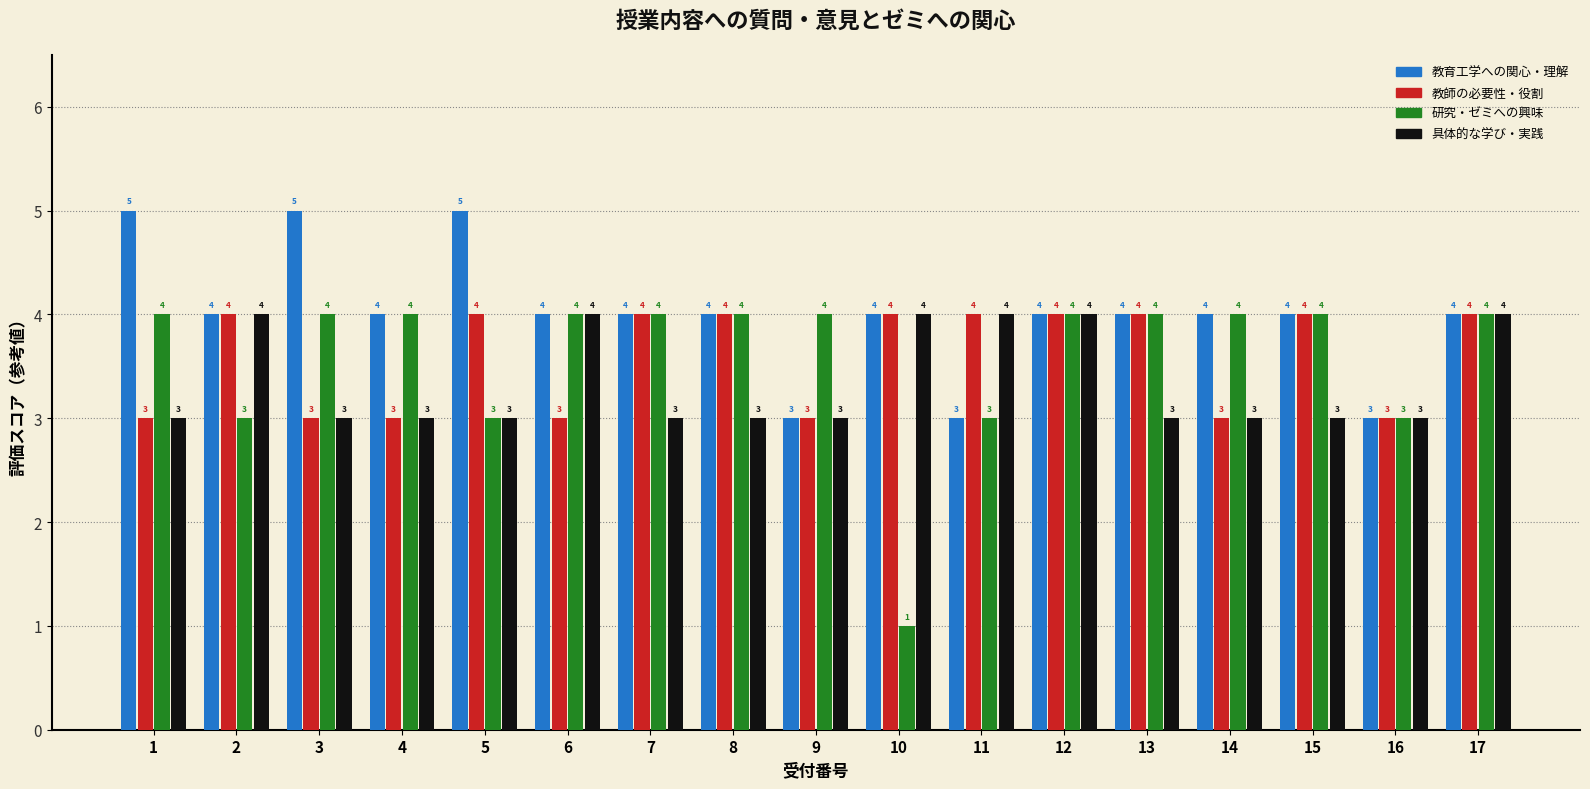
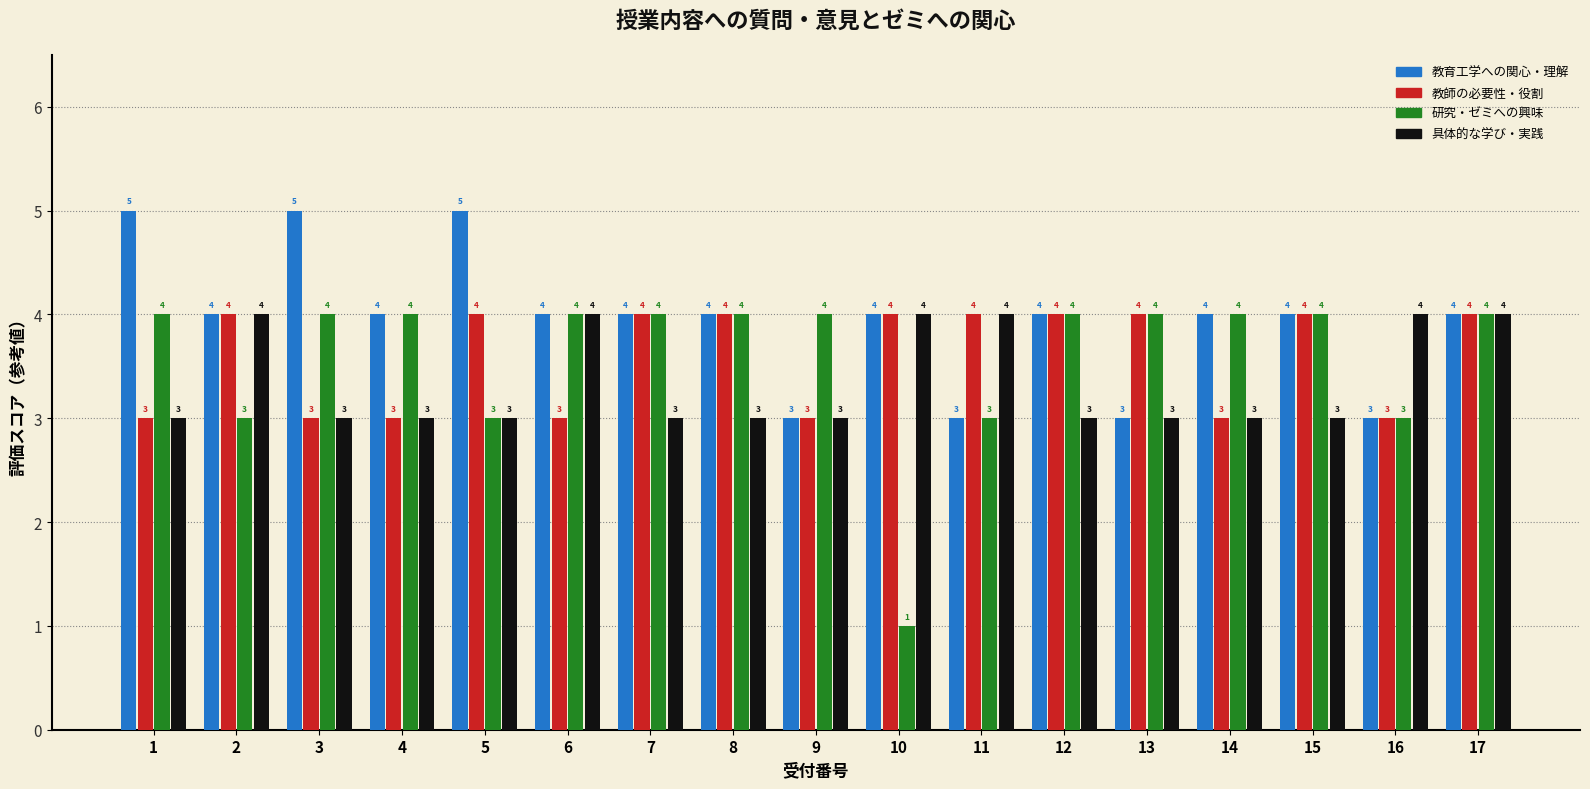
  {
    "教育工学への関心・理解": {
      "1": 5,
      "2": 4,
      "3": 5,
      "4": 4,
      "5": 5,
      "6": 4,
      "7": 4,
      "8": 4,
      "9": 3,
      "10": 4,
      "11": 3,
      "12": 4,
-     "13": 4,
+     "13": 3,
      "14": 4,
      "15": 4,
      "16": 3,
      "17": 4
    },
    "教師の必要性・役割": {
      "1": 3,
      "2": 4,
      "3": 3,
      "4": 3,
      "5": 4,
      "6": 3,
      "7": 4,
      "8": 4,
      "9": 3,
      "10": 4,
      "11": 4,
      "12": 4,
      "13": 4,
      "14": 3,
      "15": 4,
      "16": 3,
      "17": 4
    },
    "研究・ゼミへの興味": {
      "1": 4,
      "2": 3,
      "3": 4,
      "4": 4,
      "5": 3,
      "6": 4,
      "7": 4,
      "8": 4,
      "9": 4,
      "10": 1,
      "11": 3,
      "12": 4,
      "13": 4,
      "14": 4,
      "15": 4,
      "16": 3,
      "17": 4
    },
    "具体的な学び・実践": {
      "1": 3,
      "2": 4,
      "3": 3,
      "4": 3,
      "5": 3,
      "6": 4,
      "7": 3,
      "8": 3,
      "9": 3,
      "10": 4,
      "11": 4,
-     "12": 4,
+     "12": 3,
      "13": 3,
      "14": 3,
      "15": 3,
-     "16": 3,
+     "16": 4,
      "17": 4
    }
  }
